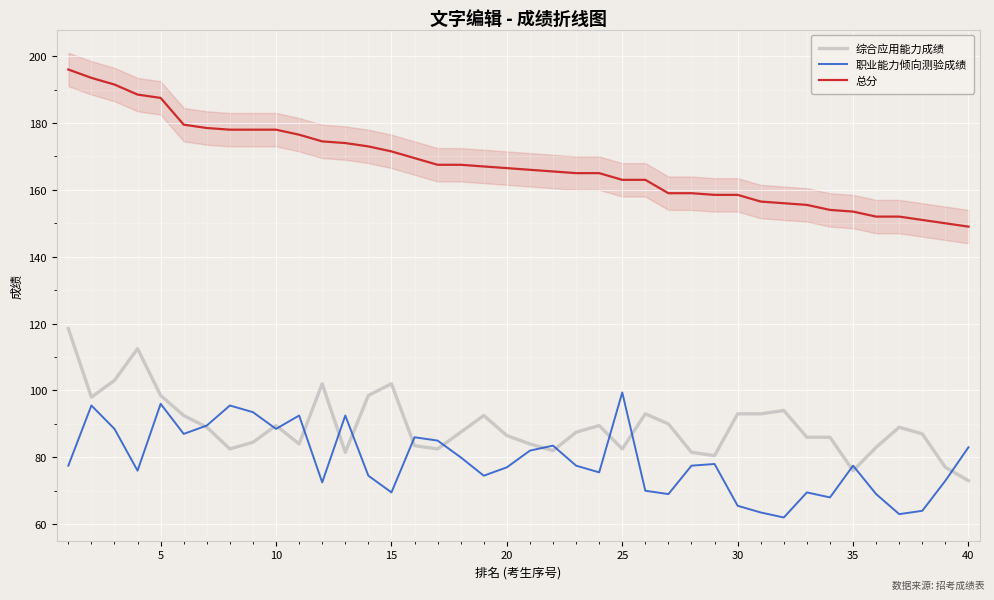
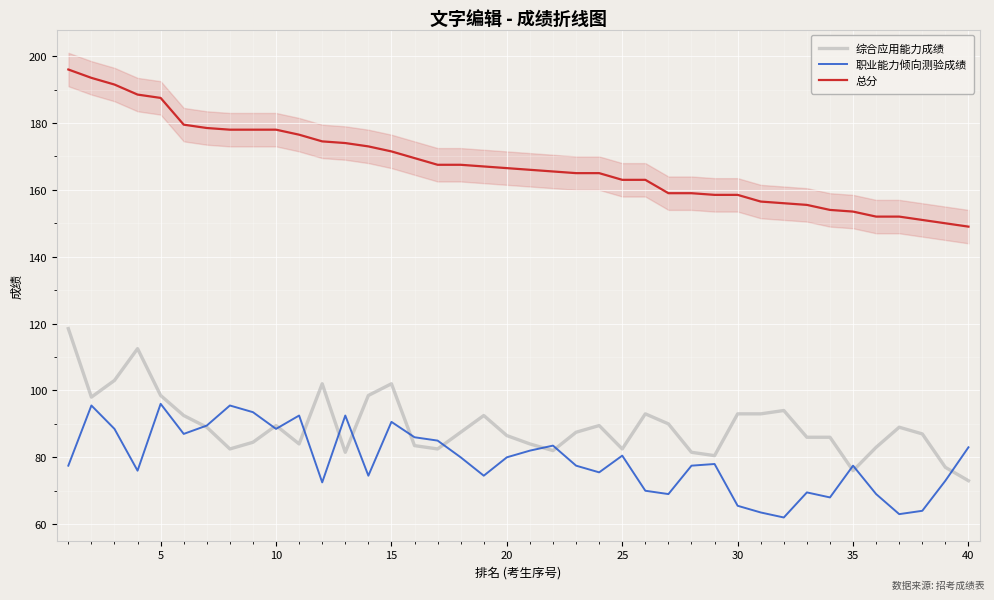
  {
    "职业能力倾向测验成绩": {
      "5": 96,
      "10": 89,
-     "15": 70,
-     "20": 77,
-     "25": 99,
+     "15": 91,
+     "20": 80,
+     "25": 81,
      "30": 66,
      "35": 78,
      "40": 83
    }
  }
